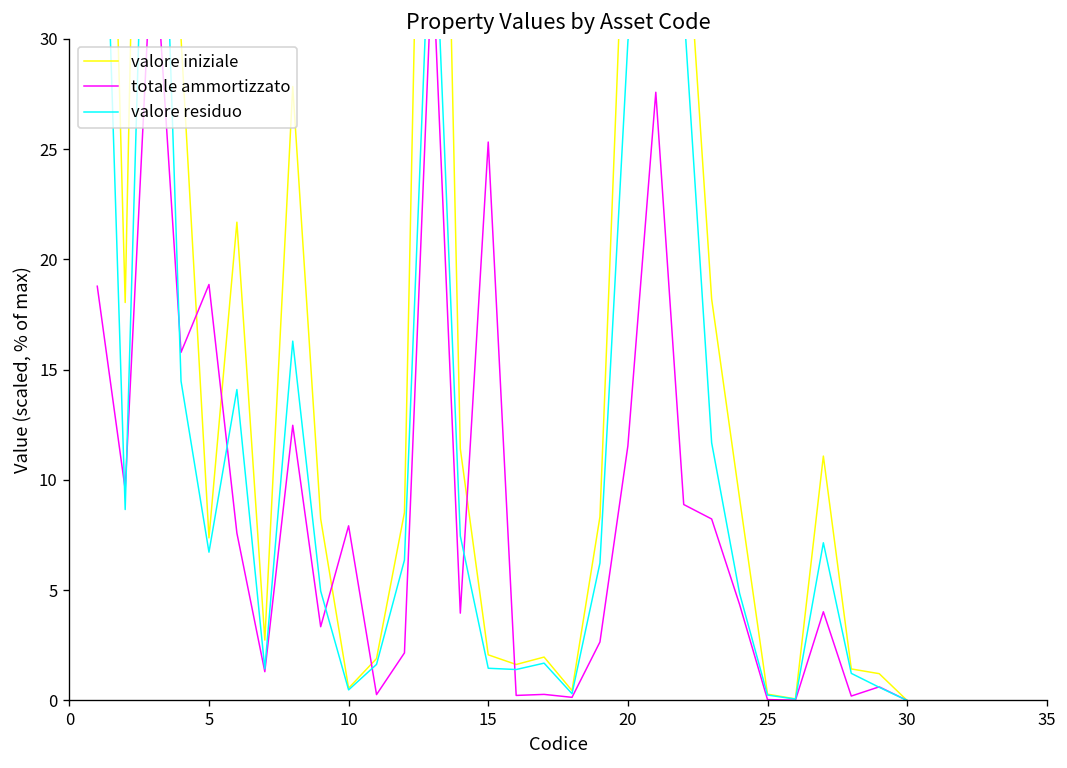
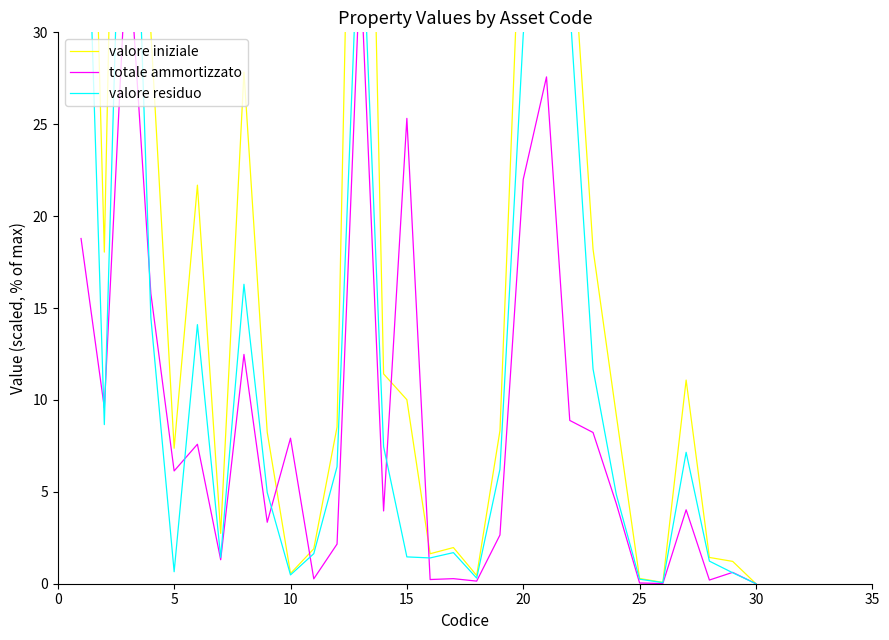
  {
    "valore iniziale": {
      "5": 7.4,
-     "15": 2.1
+     "15": 10.0
    },
    "totale ammortizzato": {
-     "5": 18.9,
+     "5": 6.1,
      "10": 7.9,
      "15": 25.3,
-     "20": 11.5,
+     "20": 22.0,
      "25": 0.0
    },
    "valore residuo": {
-     "5": 6.7,
+     "5": 0.7,
      "15": 1.5,
      "20": 29.9
    }
  }
